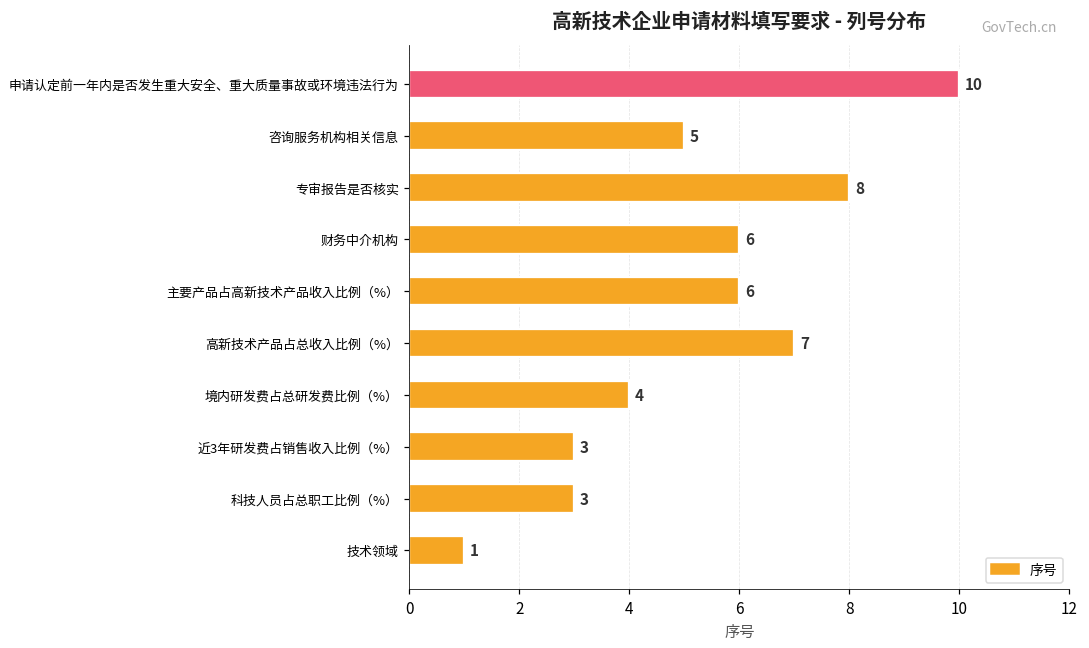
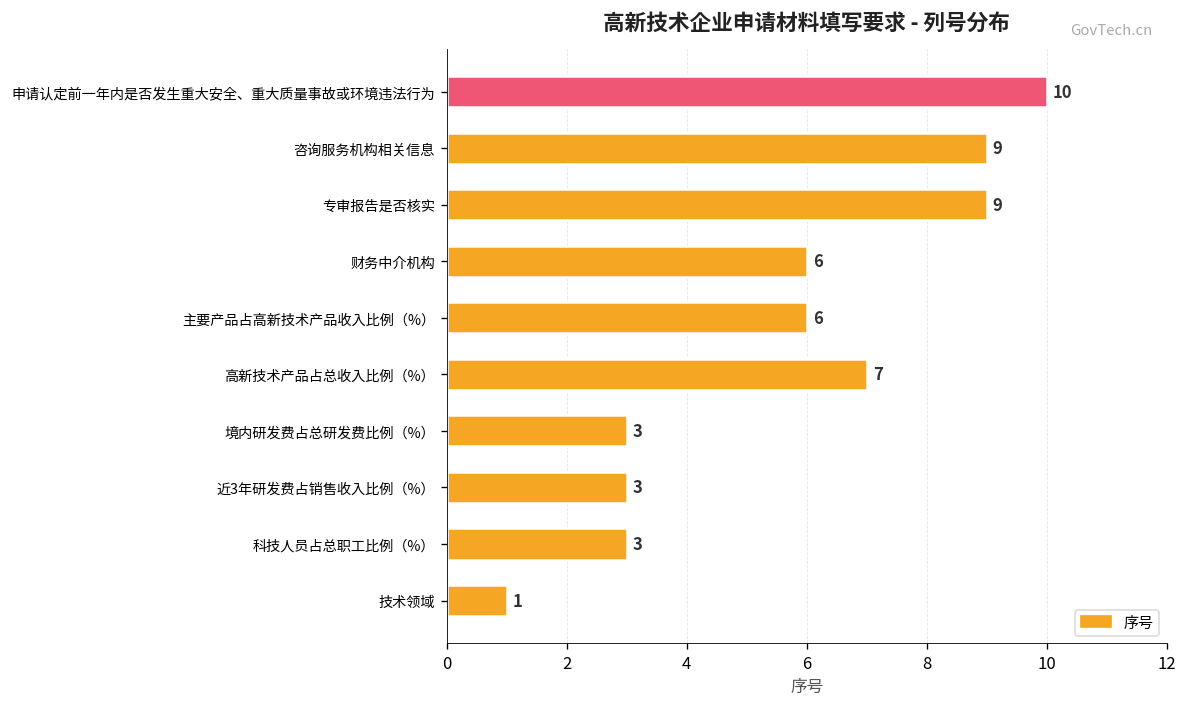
  {
    "申请认定前一年内是否发生重大安全、重大质量事故或环境违法行为": 10,
-   "咨询服务机构相关信息": 5,
-   "专审报告是否核实": 8,
+   "咨询服务机构相关信息": 9,
+   "专审报告是否核实": 9,
    "财务中介机构": 6,
    "主要产品占高新技术产品收入比例（%）": 6,
    "高新技术产品占总收入比例（%）": 7,
-   "境内研发费占总研发费比例（%）": 4,
+   "境内研发费占总研发费比例（%）": 3,
    "近3年研发费占销售收入比例（%）": 3,
    "科技人员占总职工比例（%）": 3,
    "技术领域": 1
  }
